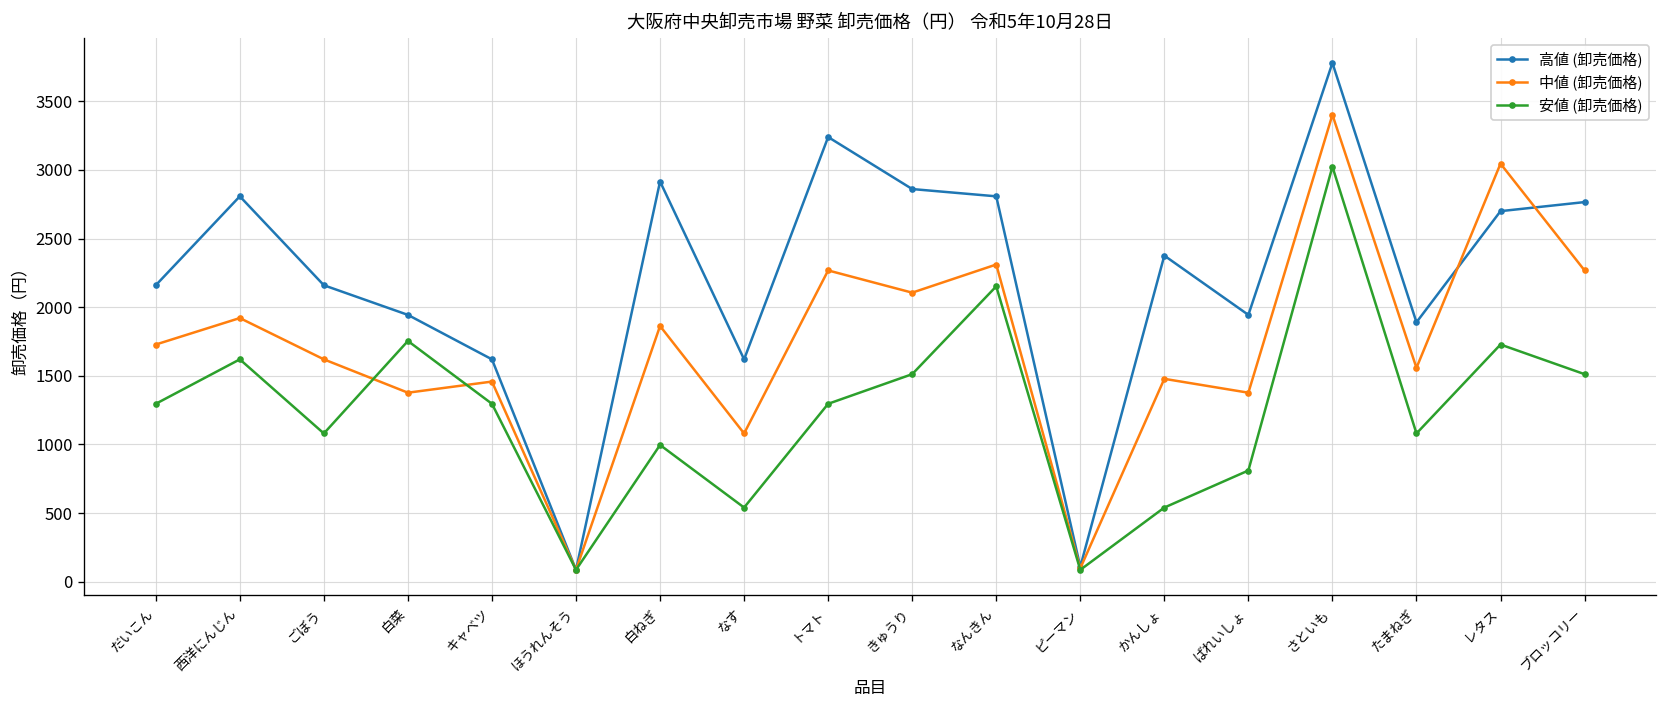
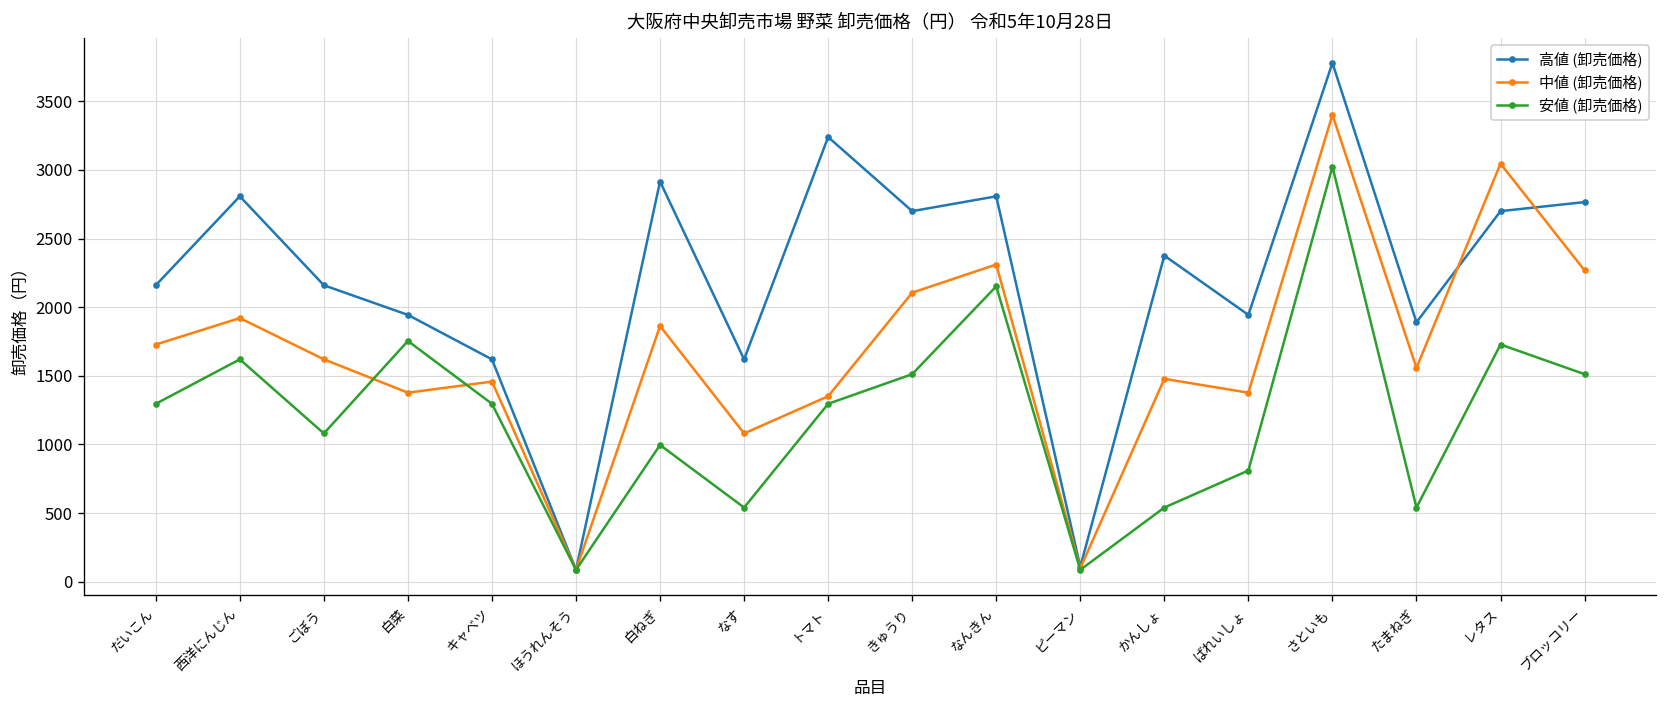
  {
    "高値 (卸売価格)": {
      "だいこん": 2160,
      "西洋にんじん": 2810,
      "ごぼう": 2160,
      "白菜": 1940,
      "キャベツ": 1620,
      "白ねぎ": 2920,
      "なす": 1620,
      "トマト": 3240,
-     "きゅうり": 2860,
+     "きゅうり": 2700,
      "なんきん": 2810,
      "かんしょ": 2380,
      "ばれいしょ": 1940,
      "さといも": 3780,
      "たまねぎ": 1890,
      "レタス": 2700,
      "ブロッコリー": 2770
    },
    "中値 (卸売価格)": {
      "だいこん": 1730,
      "西洋にんじん": 1920,
      "ごぼう": 1620,
      "白菜": 1380,
      "キャベツ": 1460,
      "白ねぎ": 1860,
      "なす": 1080,
-     "トマト": 2270,
+     "トマト": 1350,
      "きゅうり": 2110,
      "なんきん": 2310,
      "かんしょ": 1480,
      "ばれいしょ": 1380,
      "さといも": 3400,
      "たまねぎ": 1560,
      "レタス": 3050,
      "ブロッコリー": 2270
    },
    "安値 (卸売価格)": {
      "だいこん": 1300,
      "西洋にんじん": 1620,
      "ごぼう": 1080,
      "白菜": 1750,
      "キャベツ": 1300,
      "白ねぎ": 1000,
      "なす": 540,
      "トマト": 1300,
      "きゅうり": 1510,
      "なんきん": 2150,
      "かんしょ": 540,
      "ばれいしょ": 810,
      "さといも": 3020,
-     "たまねぎ": 1080,
+     "たまねぎ": 540,
      "レタス": 1730,
      "ブロッコリー": 1510
    }
  }
